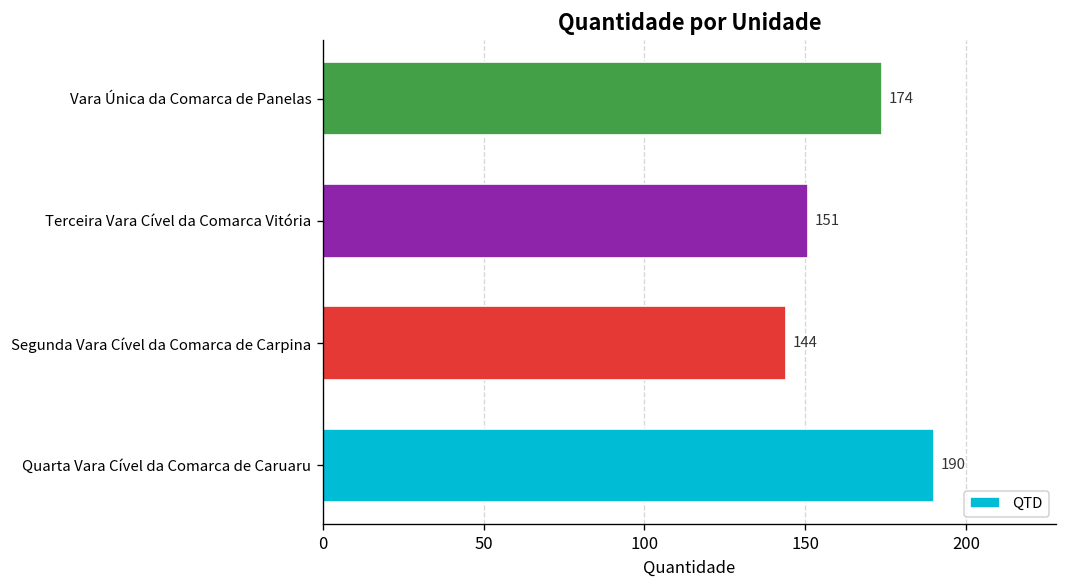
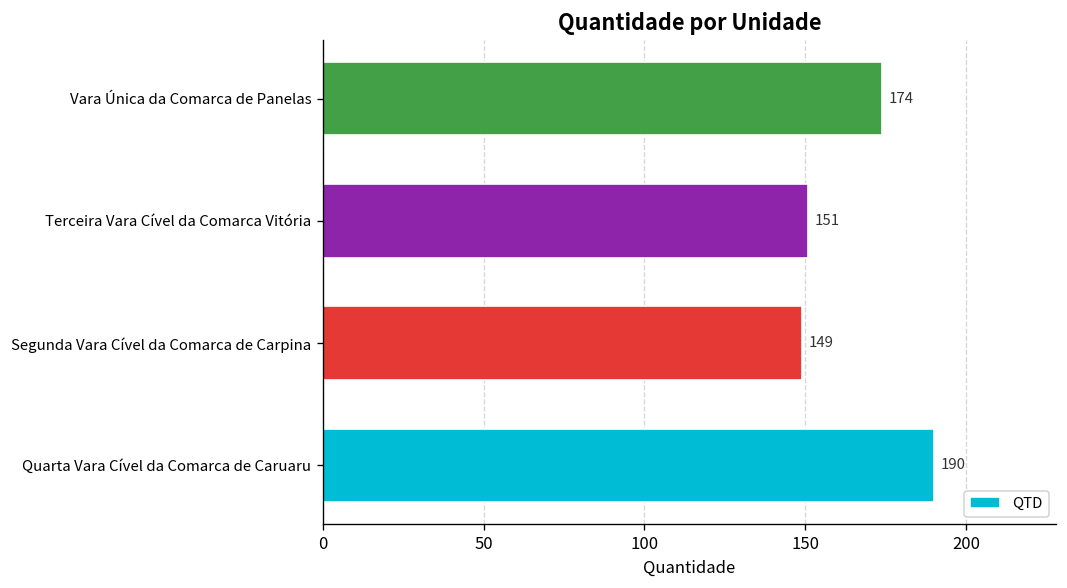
  {
    "Vara Única da Comarca de Panelas": 174,
    "Terceira Vara Cível da Comarca Vitória": 151,
-   "Segunda Vara Cível da Comarca de Carpina": 144,
+   "Segunda Vara Cível da Comarca de Carpina": 149,
    "Quarta Vara Cível da Comarca de Caruaru": 190
  }
